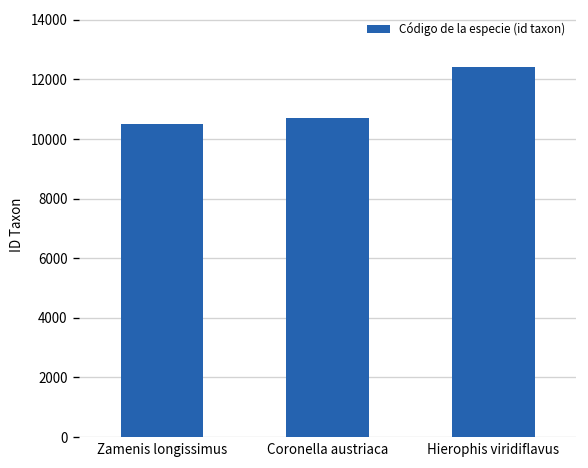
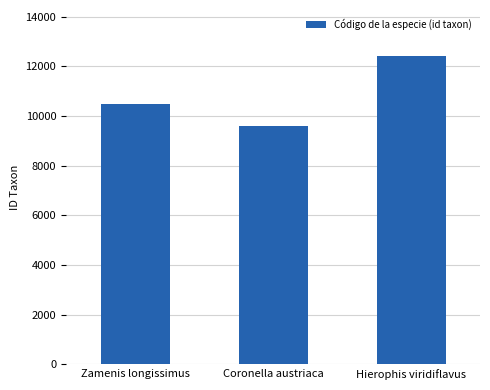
  {
    "Zamenis longissimus": 10500,
-   "Coronella austriaca": 10700,
+   "Coronella austriaca": 9600,
    "Hierophis viridiflavus": 12400
  }
